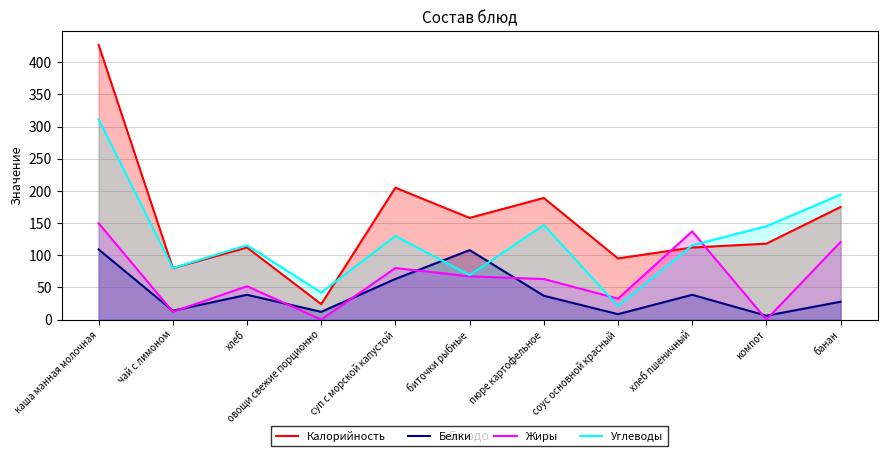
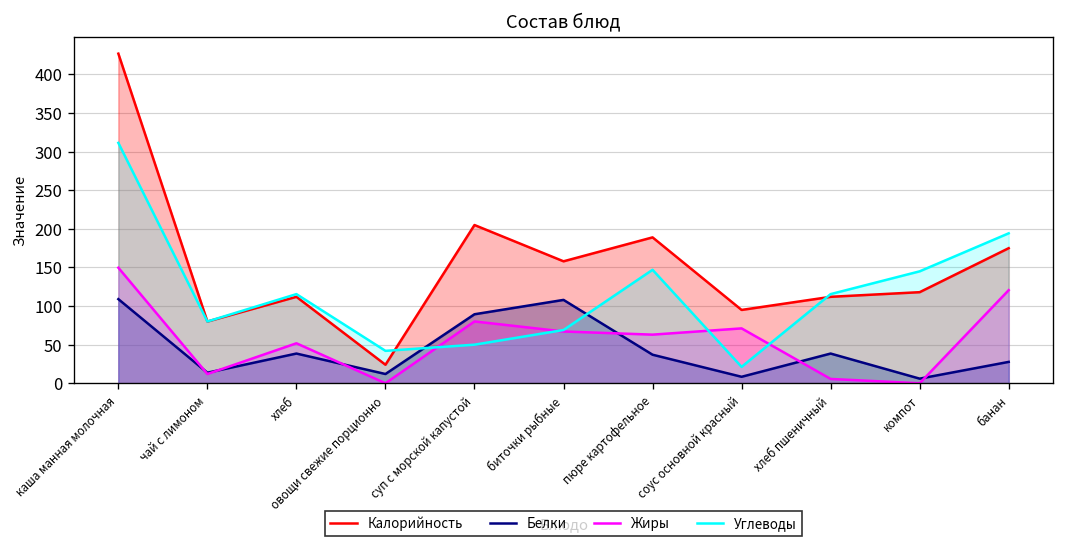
  {
    "Калорийность": {
      "каша манная молочная": 430,
      "овощи свежие порционно": 20,
      "суп с морской капустой": 210,
      "биточки рыбные": 160,
      "пюре картофельное": 190,
      "соус основной красный": 100,
      "компот": 120,
      "банан": 180
    },
    "Белки": {
      "каша манная молочная": 110,
      "хлеб": 40,
      "овощи свежие порционно": 10,
-     "суп с морской капустой": 60,
+     "суп с морской капустой": 90,
      "биточки рыбные": 110,
      "пюре картофельное": 40,
      "соус основной красный": 10,
      "хлеб пшеничный": 40,
      "компот": 10,
      "банан": 30
    },
    "Жиры": {
      "каша манная молочная": 150,
      "хлеб": 50,
      "овощи свежие порционно": 0,
      "суп с морской капустой": 80,
      "пюре картофельное": 60,
-     "соус основной красный": 30,
-     "хлеб пшеничный": 140,
+     "соус основной красный": 70,
+     "хлеб пшеничный": 10,
      "компот": 0,
      "банан": 120
    },
    "Углеводы": {
      "каша манная молочная": 310,
      "овощи свежие порционно": 40,
-     "суп с морской капустой": 130,
+     "суп с морской капустой": 50,
      "пюре картофельное": 150,
      "соус основной красный": 20,
      "компот": 150,
      "банан": 190
    }
  }
